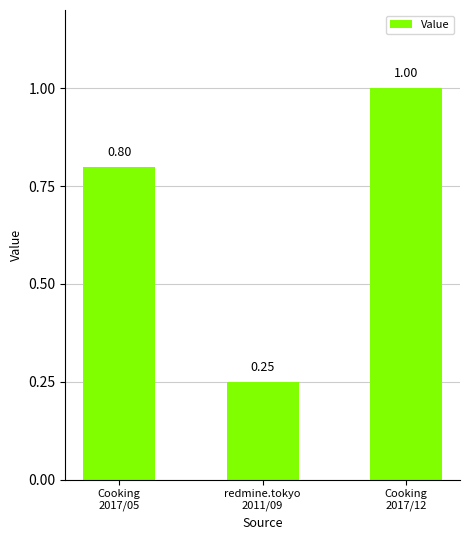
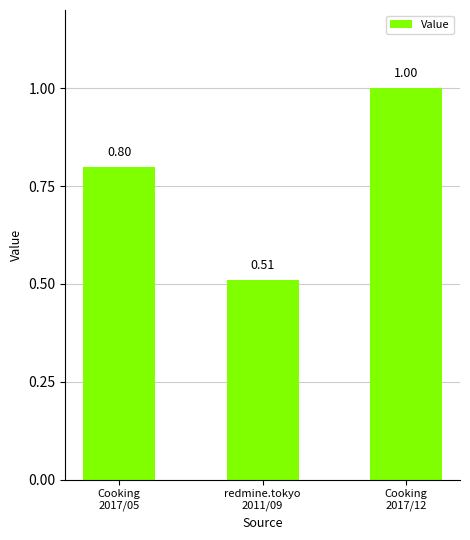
  {
    "Cooking 2017/05": 0.80,
-   "redmine.tokyo 2011/09": 0.25,
+   "redmine.tokyo 2011/09": 0.51,
    "Cooking 2017/12": 1.00
  }
